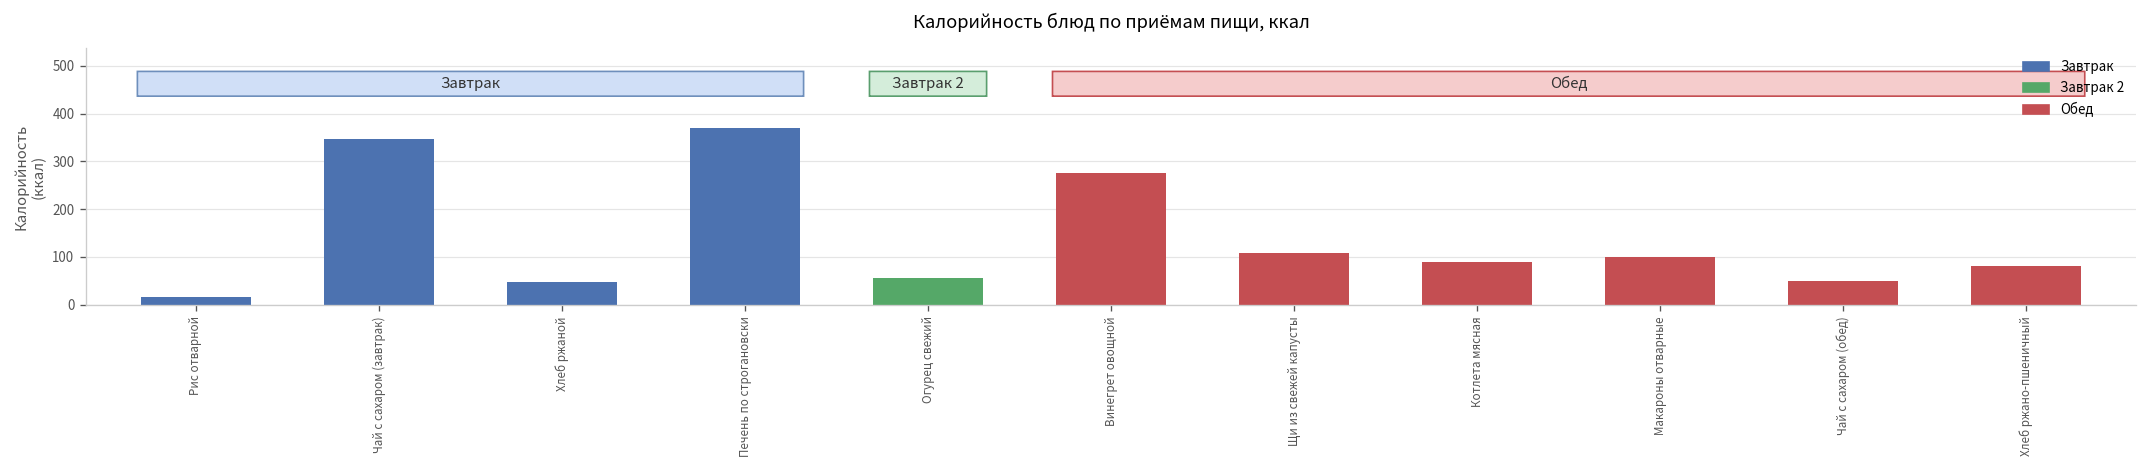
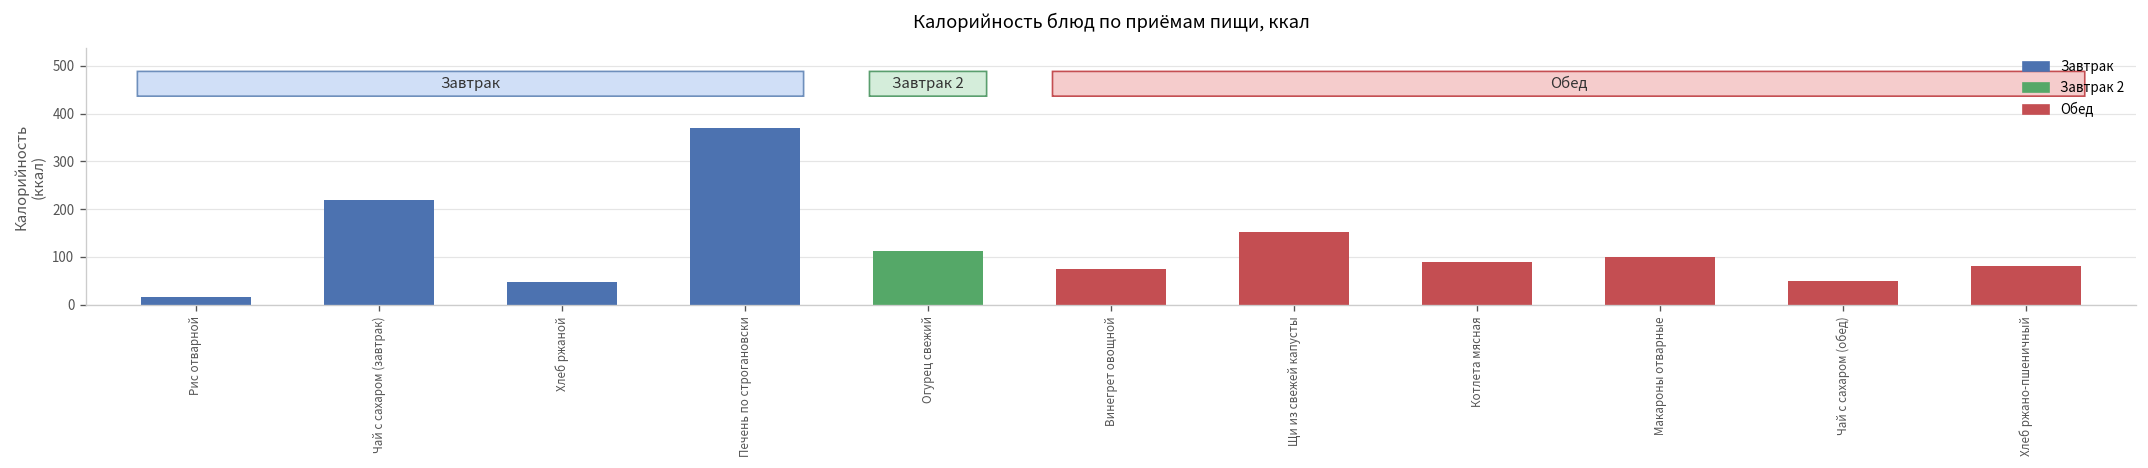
  {
    "Рис отварной": 20,
-   "Чай с сахаром (завтрак)": 350,
+   "Чай с сахаром (завтрак)": 220,
    "Хлеб ржаной": 50,
    "Печень по строгановски": 370,
-   "Огурец свежий": 60,
-   "Винегрет овощной": 280,
-   "Щи из свежей капусты": 110,
+   "Огурец свежий": 110,
+   "Винегрет овощной": 70,
+   "Щи из свежей капусты": 150,
    "Котлета мясная": 90,
    "Макароны отварные": 100,
    "Чай с сахаром (обед)": 50,
    "Хлеб ржано-пшеничный": 80
  }
